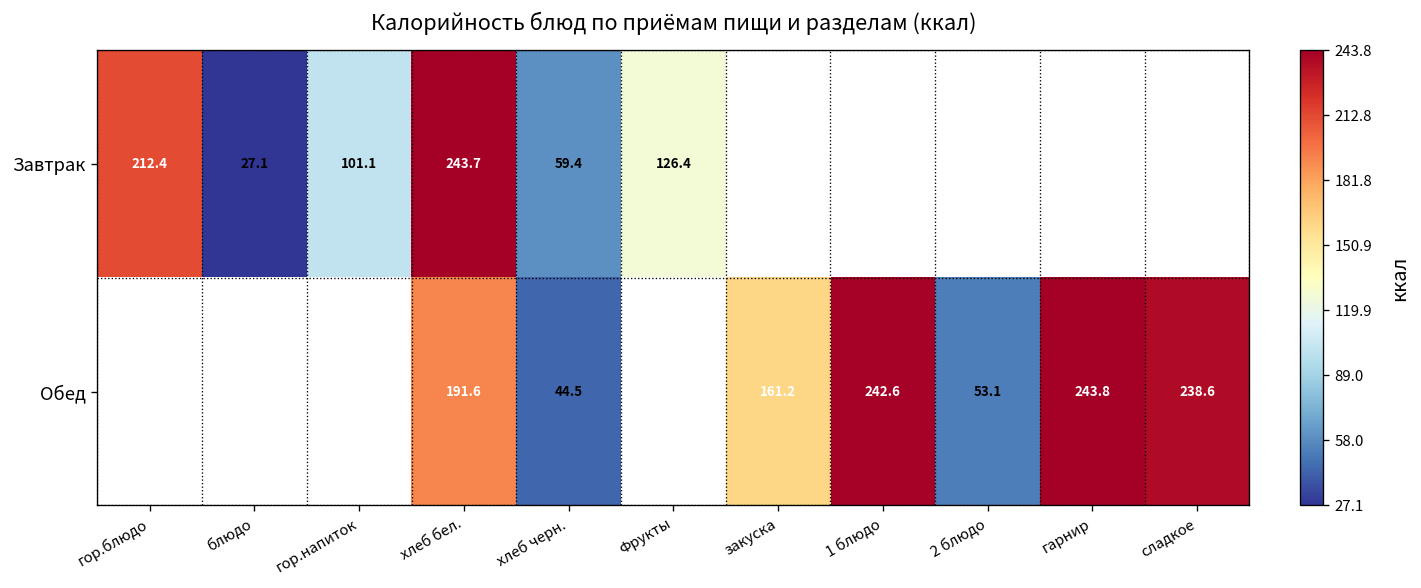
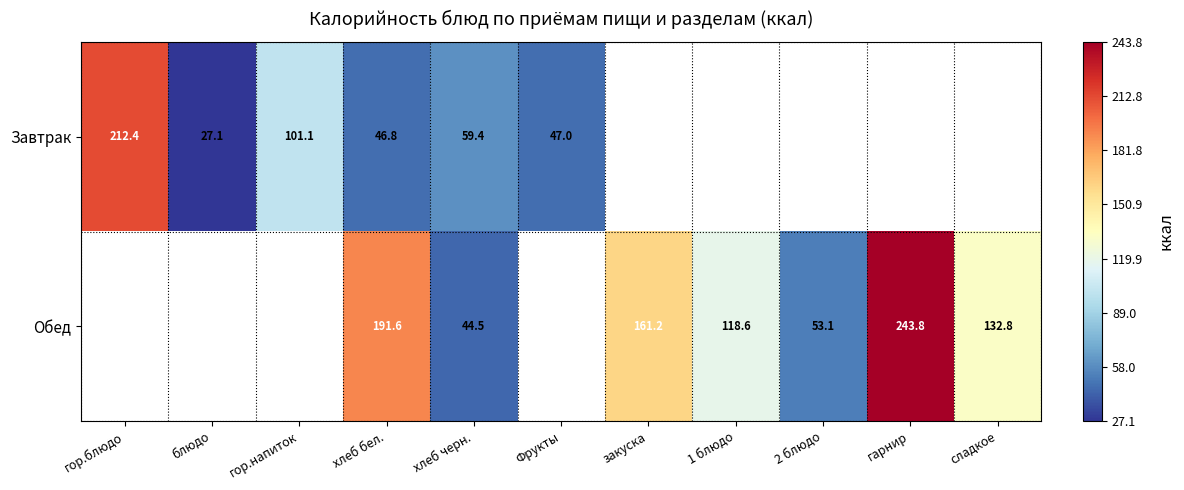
  {
    "Завтрак": {
      "гор.блюдо": 212.4,
      "блюдо": 27.1,
      "гор.напиток": 101.1,
-     "хлеб бел.": 243.7,
+     "хлеб бел.": 46.8,
      "хлеб черн.": 59.4,
-     "Фрукты": 126.4
+     "Фрукты": 47.0
    },
    "Обед": {
      "хлеб бел.": 191.6,
      "хлеб черн.": 44.5,
      "закуска": 161.2,
-     "1 блюдо": 242.6,
+     "1 блюдо": 118.6,
      "2 блюдо": 53.1,
      "гарнир": 243.8,
-     "сладкое": 238.6
+     "сладкое": 132.8
    }
  }
